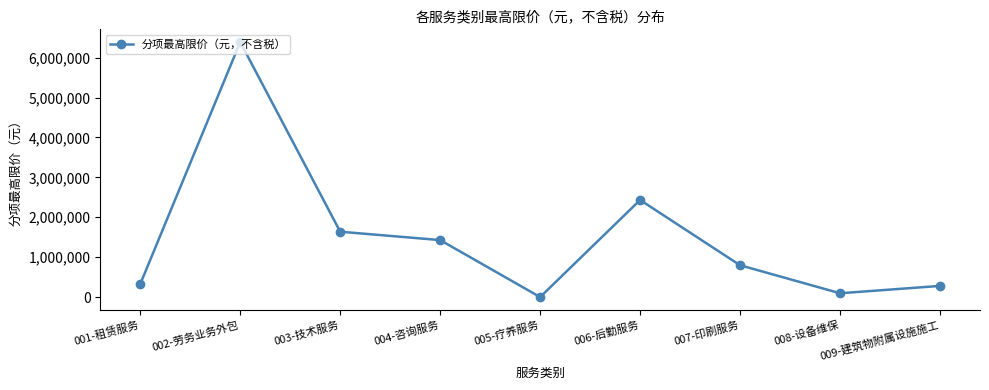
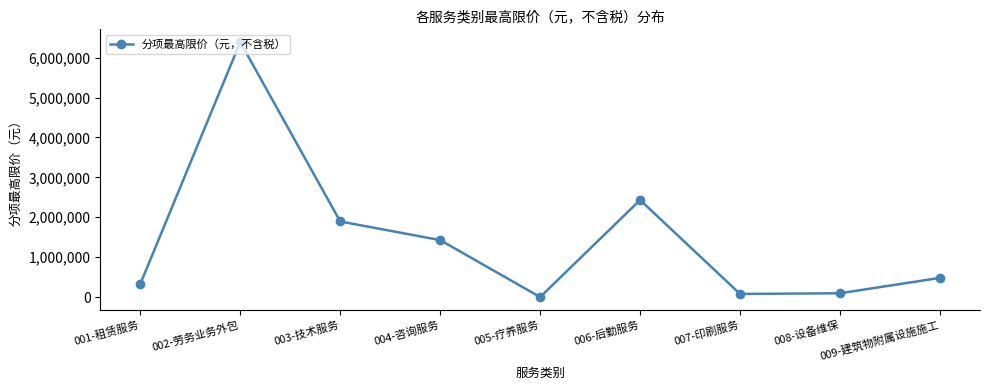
  {
    "001-租赁服务": "300,000",
-   "003-技术服务": "1,600,000",
+   "003-技术服务": "1,900,000",
    "004-咨询服务": "1,400,000",
    "005-疗养服务": "0",
    "006-后勤服务": "2,400,000",
-   "007-印刷服务": "800,000",
+   "007-印刷服务": "100,000",
    "008-设备维保": "100,000",
-   "009-建筑物附属设施施工": "300,000"
+   "009-建筑物附属设施施工": "500,000"
  }
